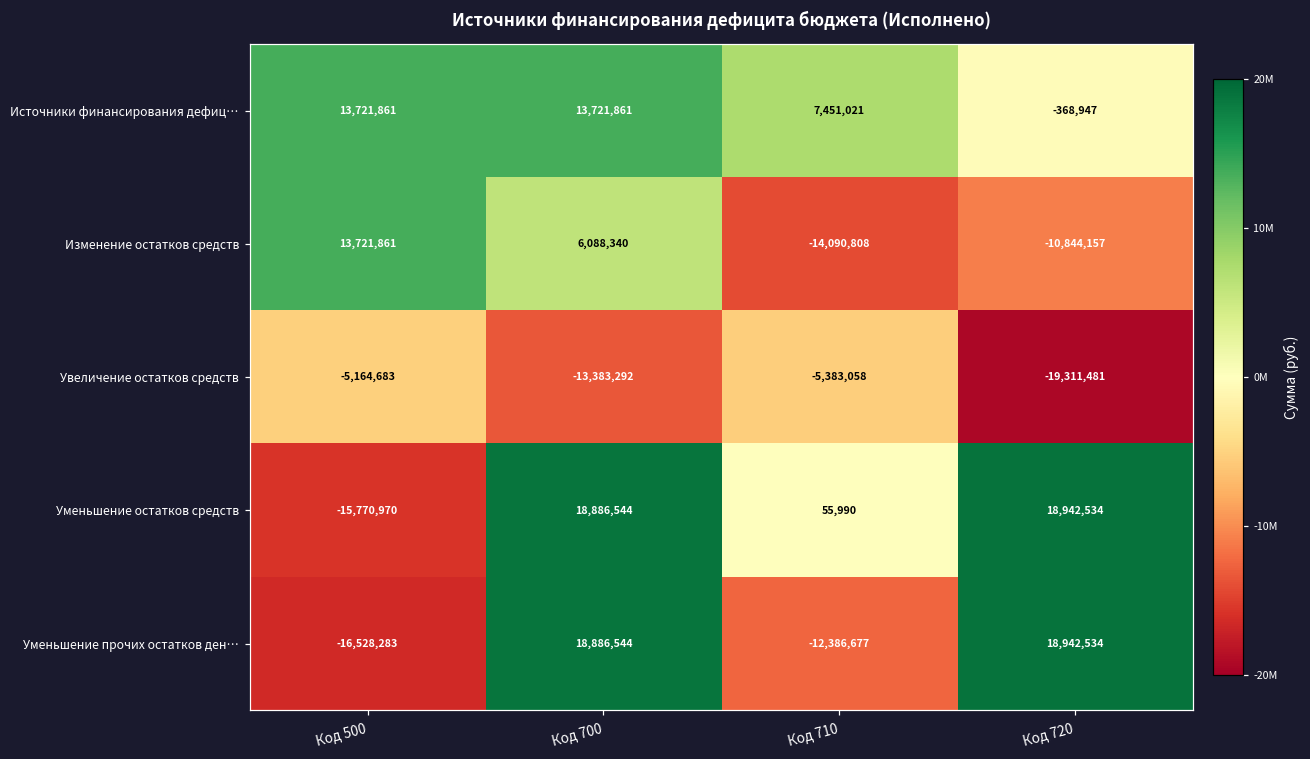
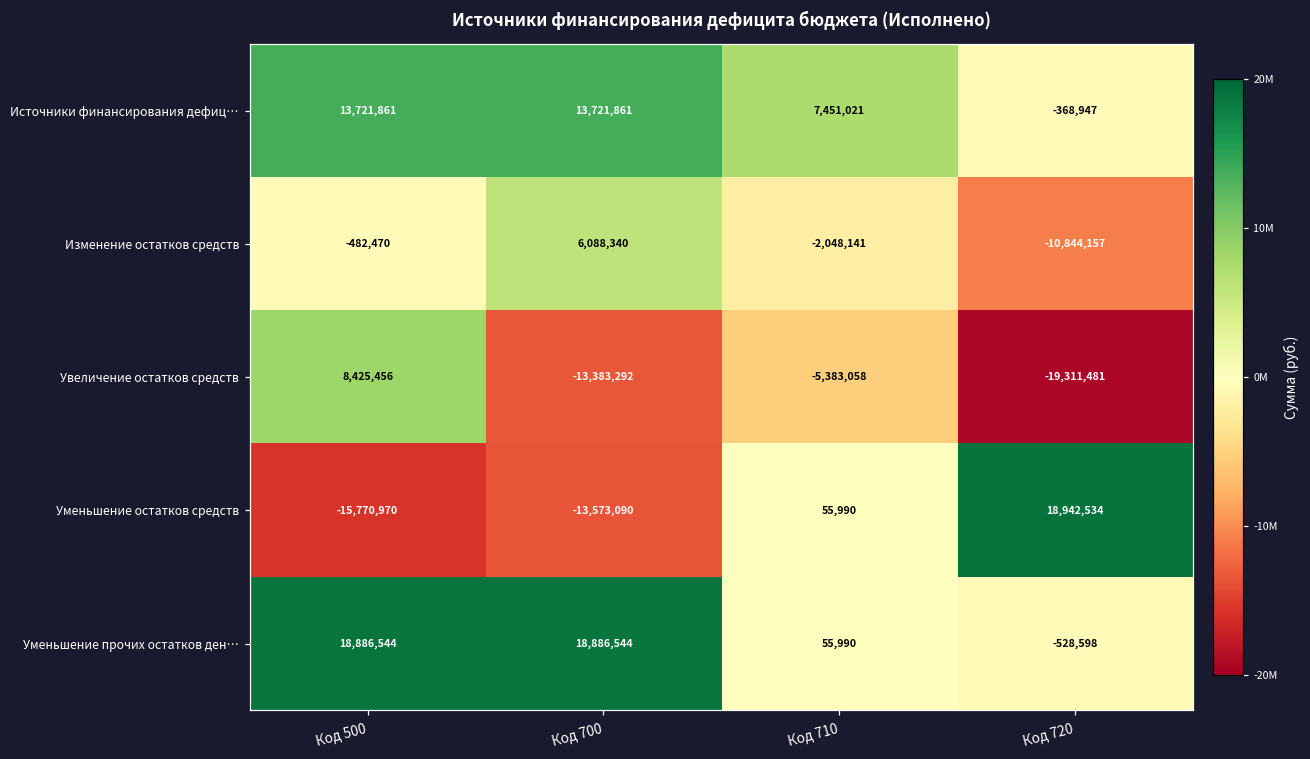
  {
    "Источники финансирования дефиц…": {
      "Код 500": "13,721,861",
      "Код 700": "13,721,861",
      "Код 710": "7,451,021",
      "Код 720": "-368,947"
    },
    "Изменение остатков средств": {
-     "Код 500": "13,721,861",
+     "Код 500": "-482,470",
      "Код 700": "6,088,340",
-     "Код 710": "-14,090,808",
+     "Код 710": "-2,048,141",
      "Код 720": "-10,844,157"
    },
    "Увеличение остатков средств": {
-     "Код 500": "-5,164,683",
+     "Код 500": "8,425,456",
      "Код 700": "-13,383,292",
      "Код 710": "-5,383,058",
      "Код 720": "-19,311,481"
    },
    "Уменьшение остатков средств": {
      "Код 500": "-15,770,970",
-     "Код 700": "18,886,544",
+     "Код 700": "-13,573,090",
      "Код 710": "55,990",
      "Код 720": "18,942,534"
    },
    "Уменьшение прочих остатков ден…": {
-     "Код 500": "-16,528,283",
+     "Код 500": "18,886,544",
      "Код 700": "18,886,544",
-     "Код 710": "-12,386,677",
-     "Код 720": "18,942,534"
+     "Код 710": "55,990",
+     "Код 720": "-528,598"
    }
  }
